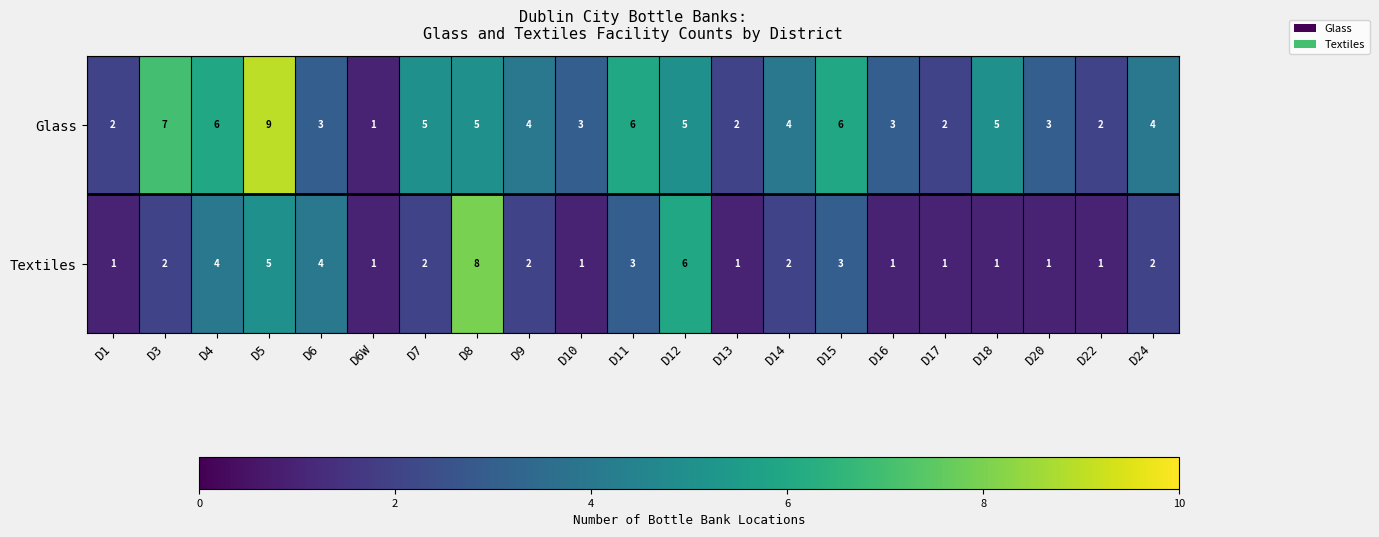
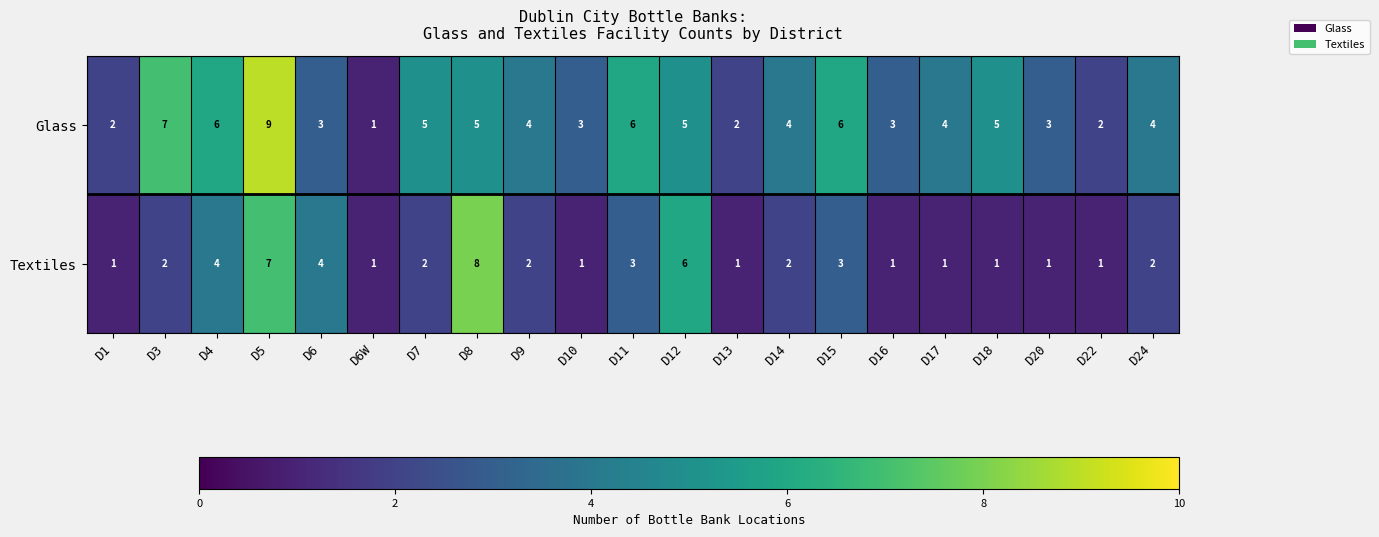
  {
    "Glass": {
      "D1": 2,
      "D3": 7,
      "D4": 6,
      "D5": 9,
      "D6": 3,
      "D6W": 1,
      "D7": 5,
      "D8": 5,
      "D9": 4,
      "D10": 3,
      "D11": 6,
      "D12": 5,
      "D13": 2,
      "D14": 4,
      "D15": 6,
      "D16": 3,
-     "D17": 2,
+     "D17": 4,
      "D18": 5,
      "D20": 3,
      "D22": 2,
      "D24": 4
    },
    "Textiles": {
      "D1": 1,
      "D3": 2,
      "D4": 4,
-     "D5": 5,
+     "D5": 7,
      "D6": 4,
      "D6W": 1,
      "D7": 2,
      "D8": 8,
      "D9": 2,
      "D10": 1,
      "D11": 3,
      "D12": 6,
      "D13": 1,
      "D14": 2,
      "D15": 3,
      "D16": 1,
      "D17": 1,
      "D18": 1,
      "D20": 1,
      "D22": 1,
      "D24": 2
    }
  }
